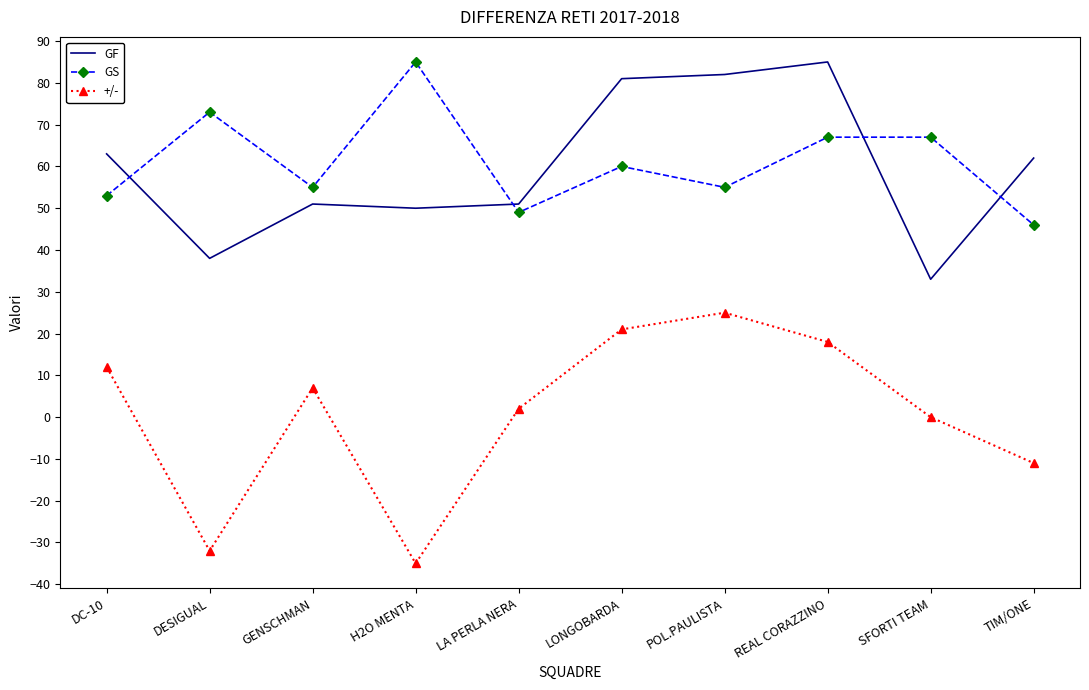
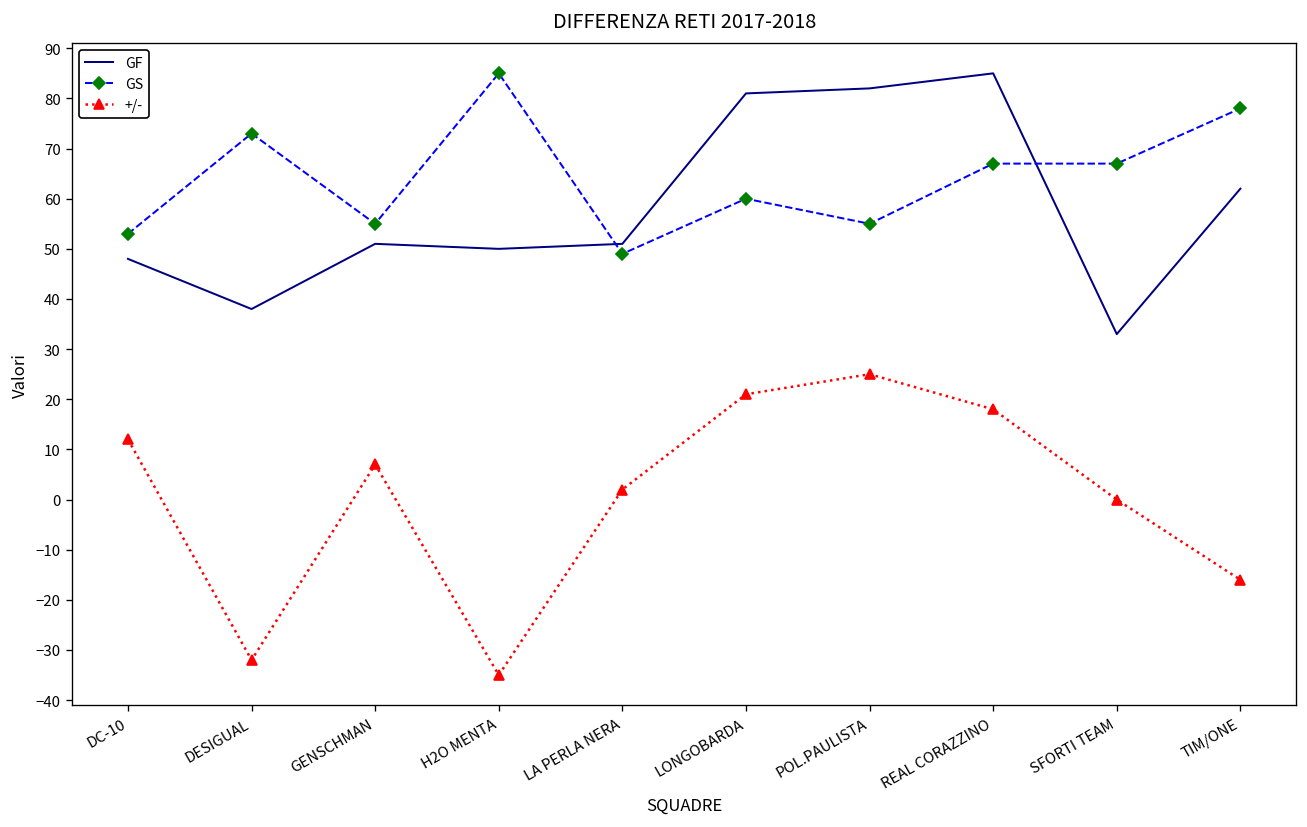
  {
    "GF": {
-     "DC-10": 63,
+     "DC-10": 48,
      "DESIGUAL": 38,
      "GENSCHMAN": 51,
      "H2O MENTA": 50,
      "LA PERLA NERA": 51,
      "LONGOBARDA": 81,
      "POL.PAULISTA": 82,
      "REAL CORAZZINO": 85,
      "SFORTI TEAM": 33,
      "TIM/ONE": 62
    },
    "GS": {
      "DC-10": 53,
      "DESIGUAL": 73,
      "GENSCHMAN": 55,
      "H2O MENTA": 85,
      "LA PERLA NERA": 49,
      "LONGOBARDA": 60,
      "POL.PAULISTA": 55,
      "REAL CORAZZINO": 67,
      "SFORTI TEAM": 67,
-     "TIM/ONE": 46
+     "TIM/ONE": 78
    },
    "+/-": {
      "DC-10": 12,
      "DESIGUAL": -32,
      "GENSCHMAN": 7,
      "H2O MENTA": -35,
      "LA PERLA NERA": 2,
      "LONGOBARDA": 21,
      "POL.PAULISTA": 25,
      "REAL CORAZZINO": 18,
      "SFORTI TEAM": 0,
-     "TIM/ONE": -11
+     "TIM/ONE": -16
    }
  }
